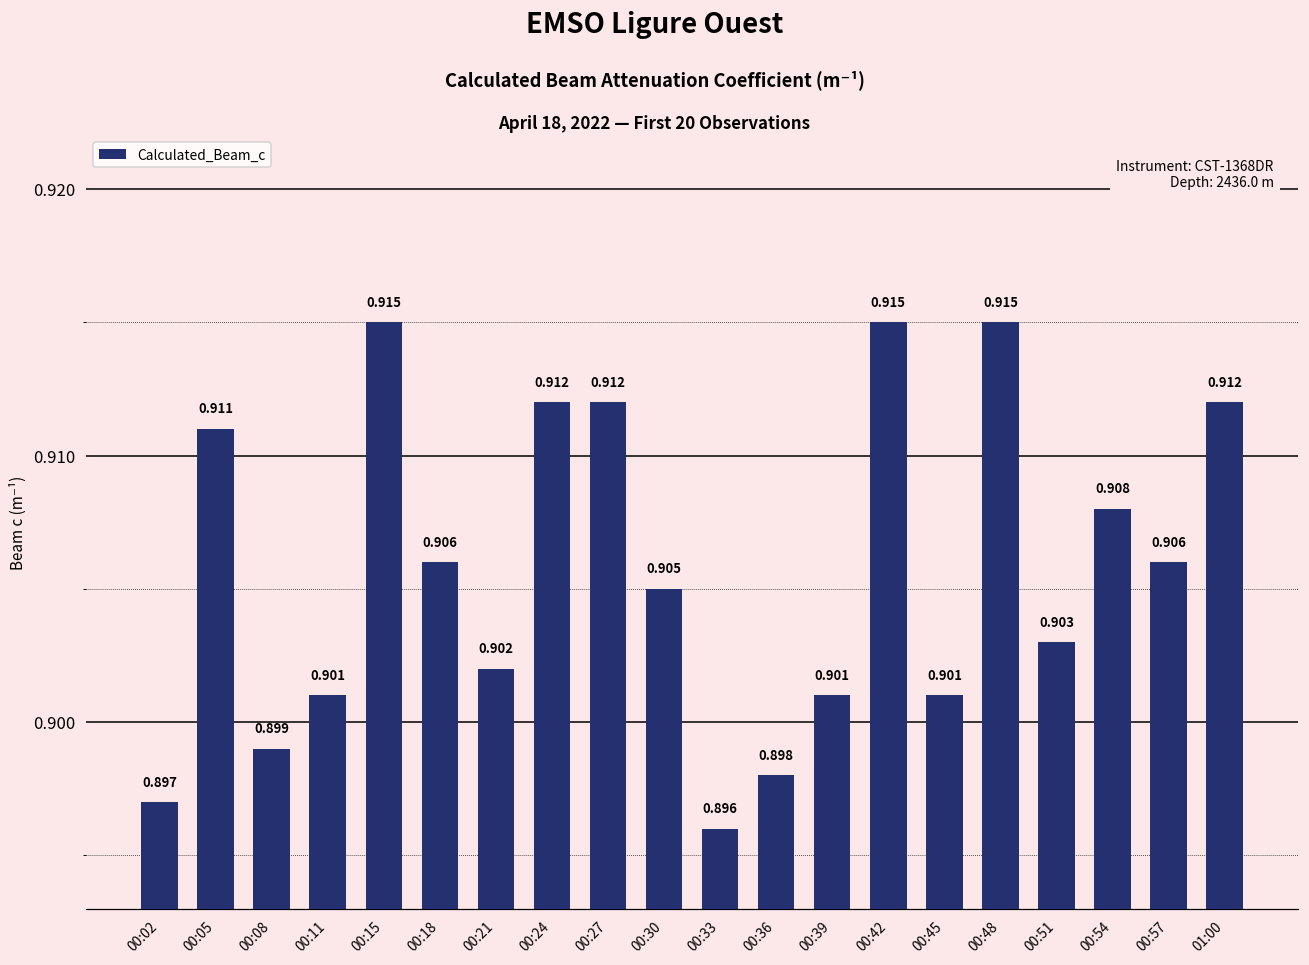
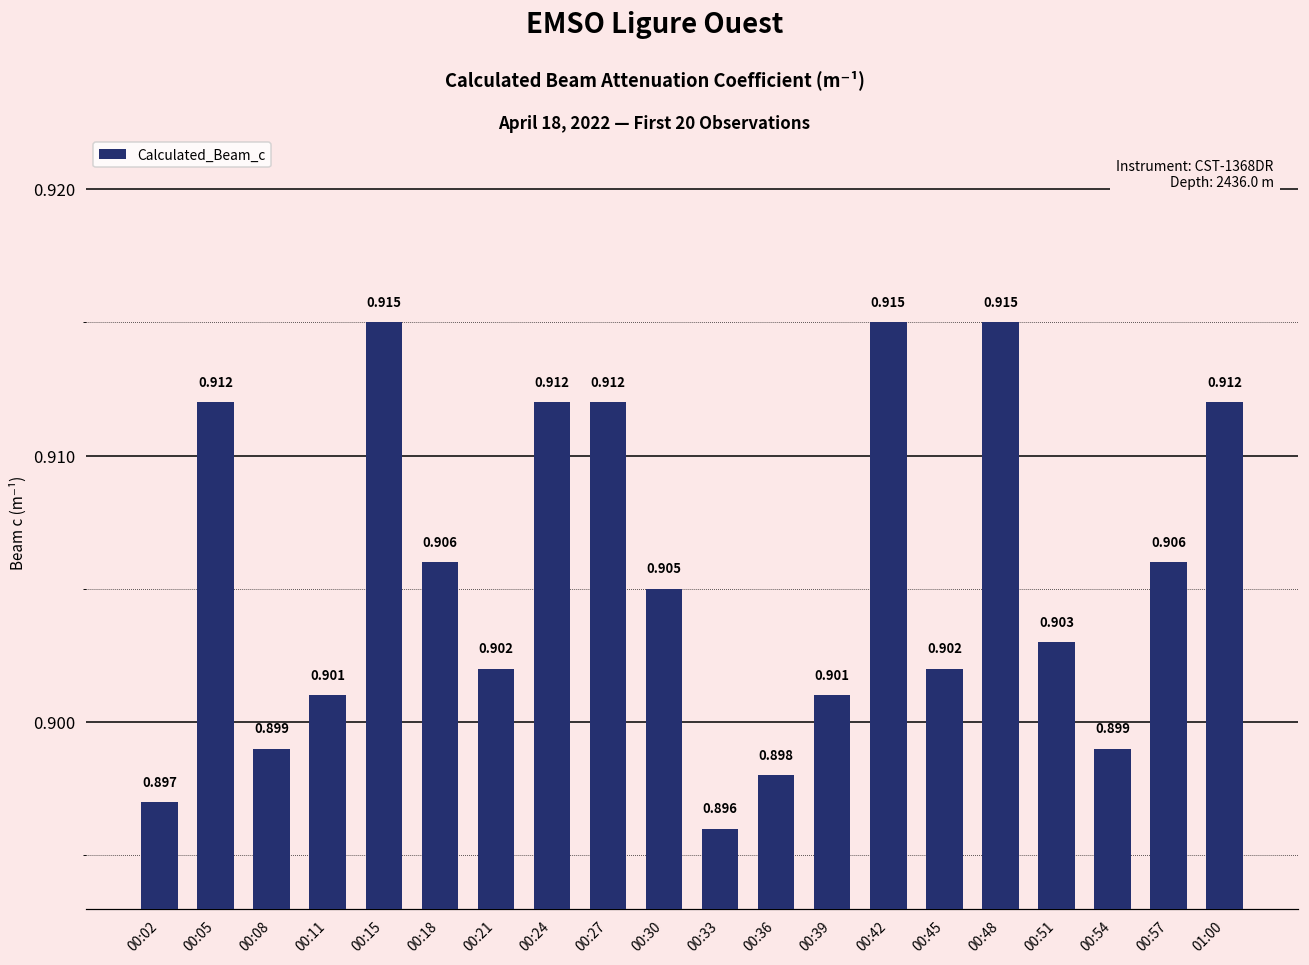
  {
    "00:02": 0.897,
-   "00:05": 0.911,
+   "00:05": 0.912,
    "00:08": 0.899,
    "00:11": 0.901,
    "00:15": 0.915,
    "00:18": 0.906,
    "00:21": 0.902,
    "00:24": 0.912,
    "00:27": 0.912,
    "00:30": 0.905,
    "00:33": 0.896,
    "00:36": 0.898,
    "00:39": 0.901,
    "00:42": 0.915,
-   "00:45": 0.901,
+   "00:45": 0.902,
    "00:48": 0.915,
    "00:51": 0.903,
-   "00:54": 0.908,
+   "00:54": 0.899,
    "00:57": 0.906,
    "01:00": 0.912
  }
